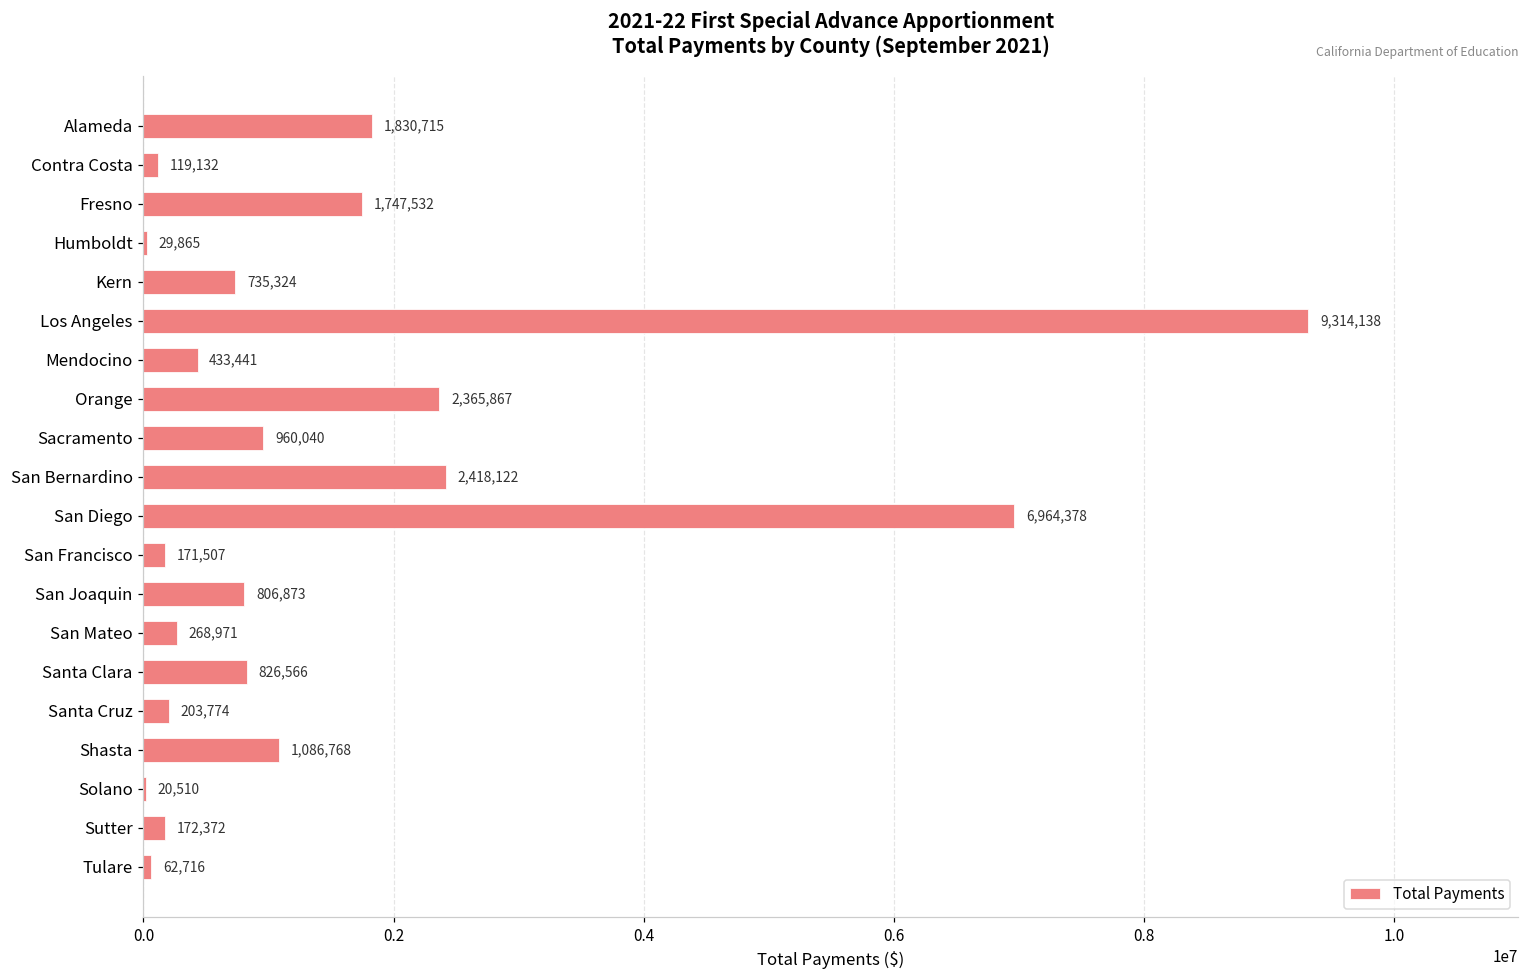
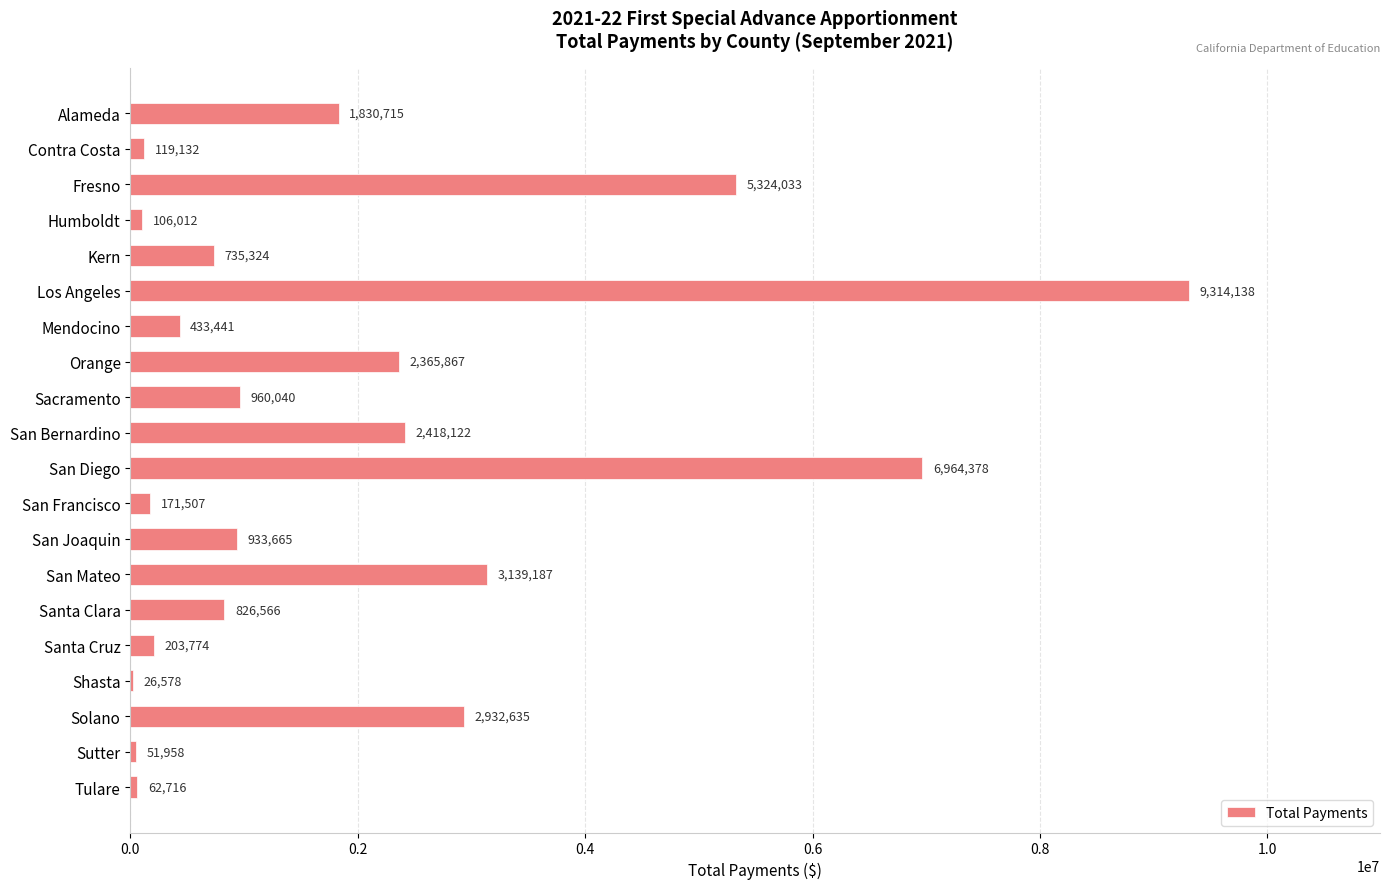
  {
    "Alameda": "1,830,715",
    "Contra Costa": "119,132",
-   "Fresno": "1,747,532",
-   "Humboldt": "29,865",
+   "Fresno": "5,324,033",
+   "Humboldt": "106,012",
    "Kern": "735,324",
    "Los Angeles": "9,314,138",
    "Mendocino": "433,441",
    "Orange": "2,365,867",
    "Sacramento": "960,040",
    "San Bernardino": "2,418,122",
    "San Diego": "6,964,378",
    "San Francisco": "171,507",
-   "San Joaquin": "806,873",
-   "San Mateo": "268,971",
+   "San Joaquin": "933,665",
+   "San Mateo": "3,139,187",
    "Santa Clara": "826,566",
    "Santa Cruz": "203,774",
-   "Shasta": "1,086,768",
-   "Solano": "20,510",
-   "Sutter": "172,372",
+   "Shasta": "26,578",
+   "Solano": "2,932,635",
+   "Sutter": "51,958",
    "Tulare": "62,716"
  }
